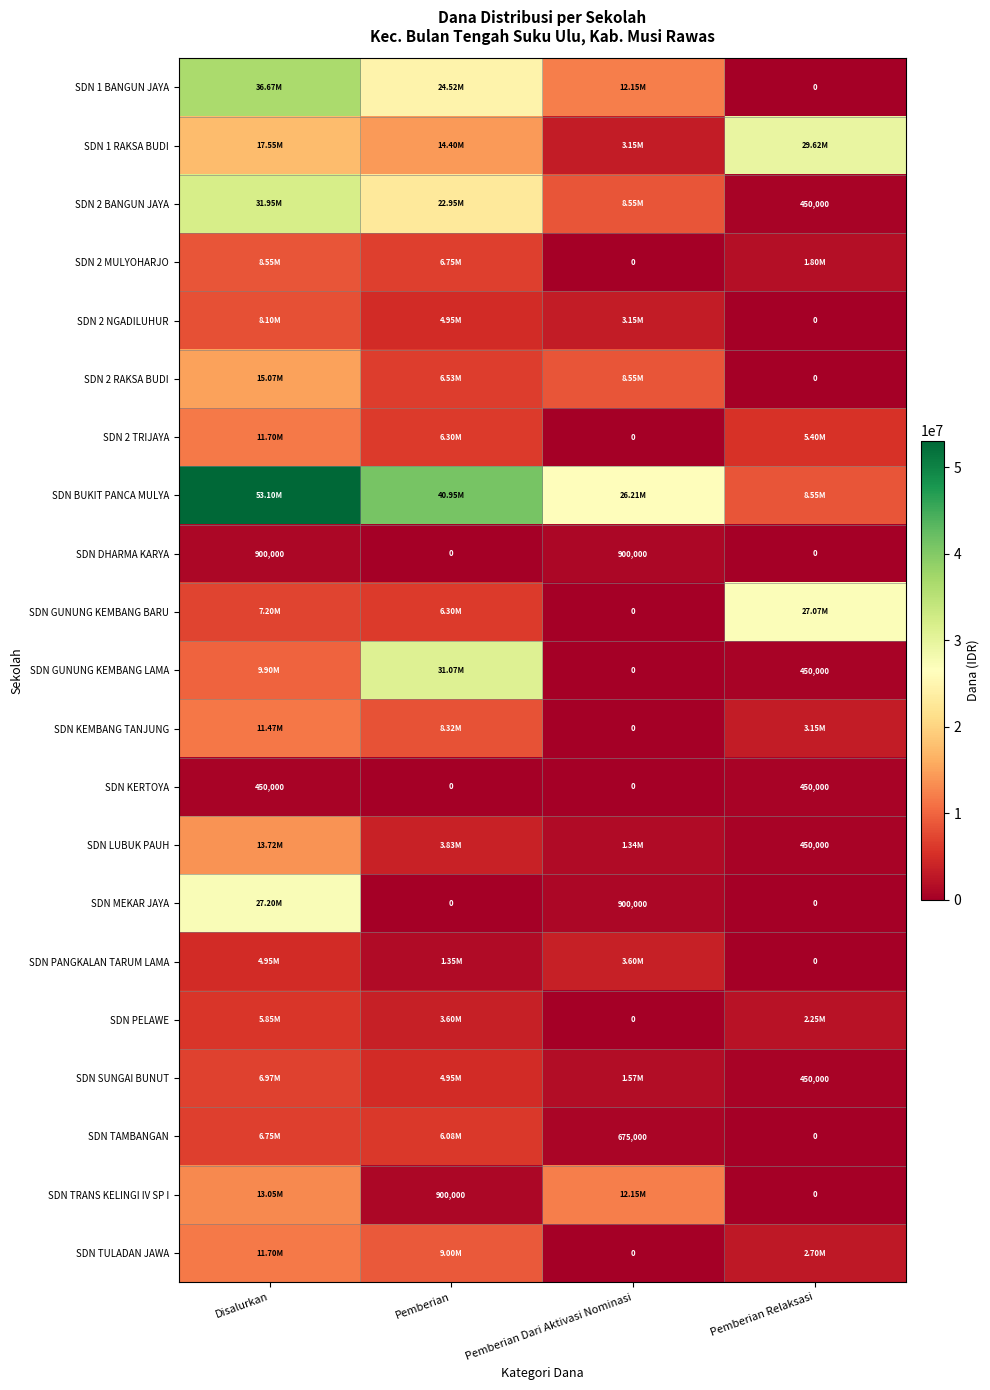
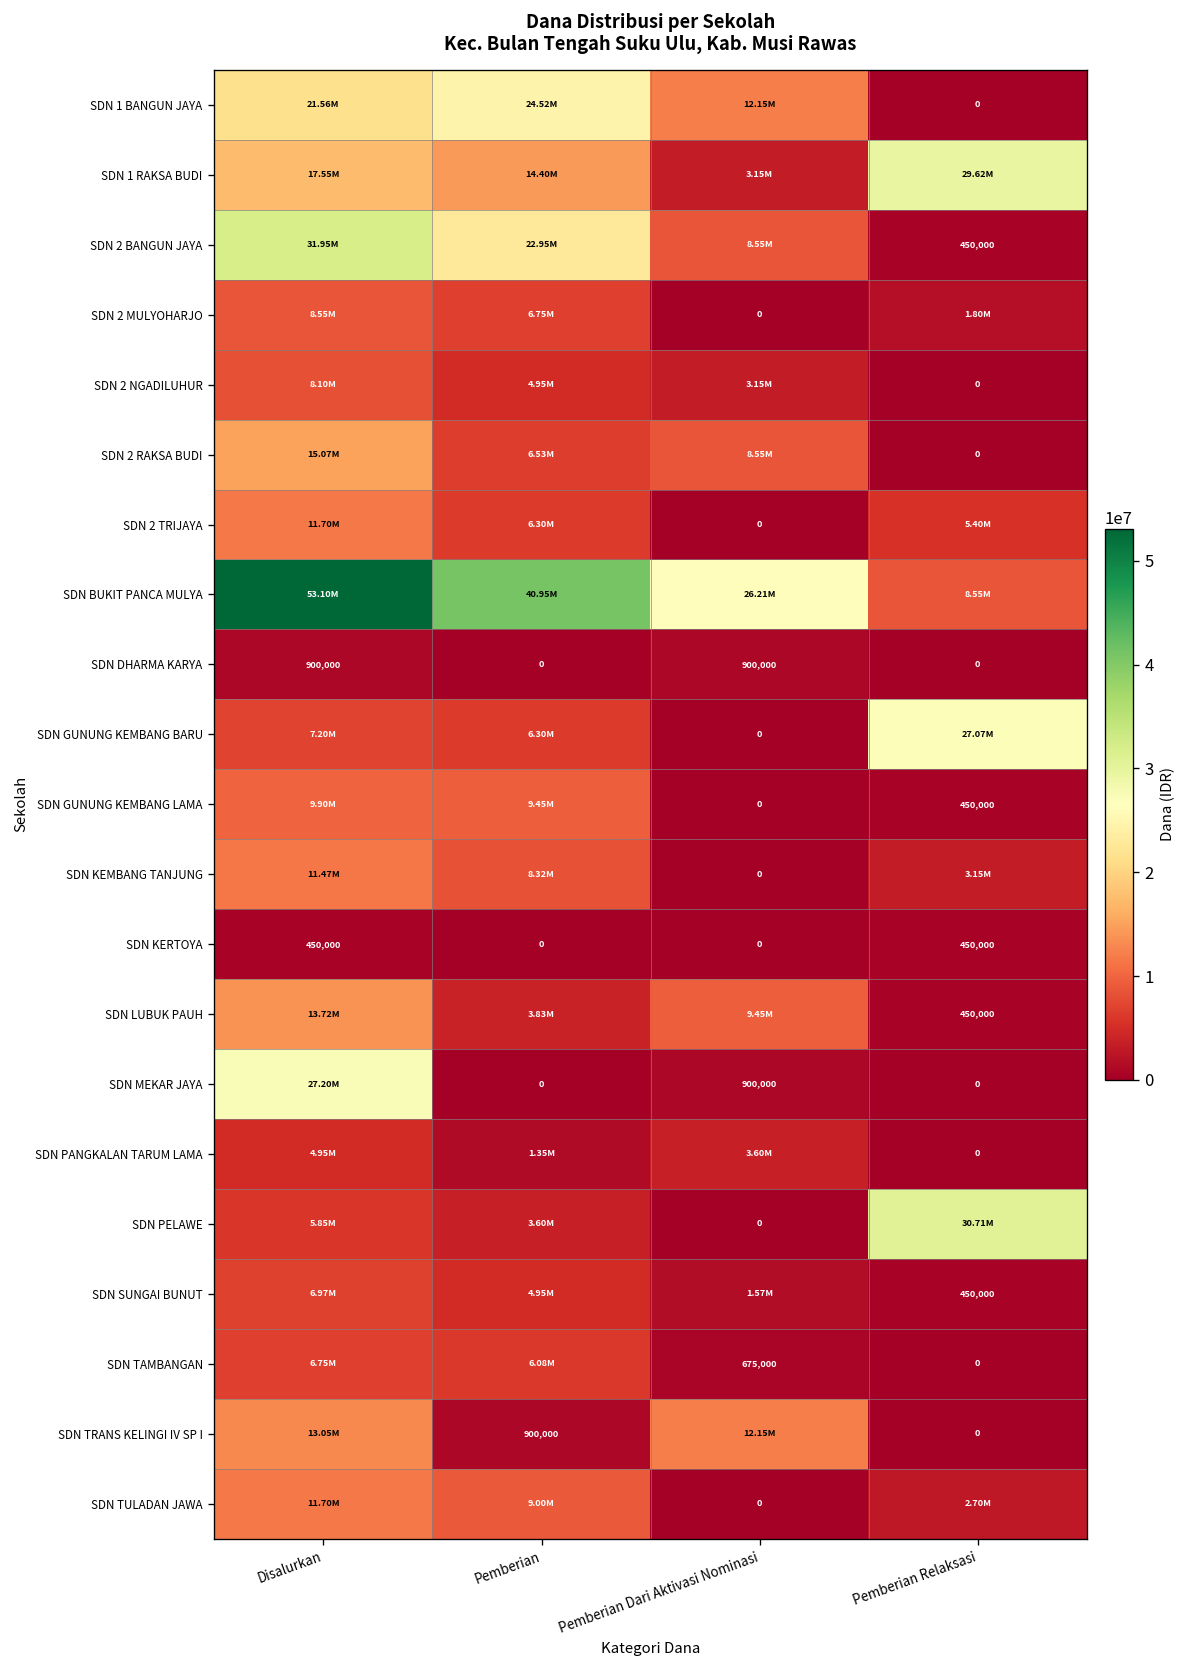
  {
    "SDN 1 BANGUN JAYA": {
-     "Disalurkan": "36.67M",
+     "Disalurkan": "21.56M",
      "Pemberian": "24.52M",
      "Pemberian Dari Aktivasi Nominasi": "12.15M",
      "Pemberian Relaksasi": "0"
    },
    "SDN 1 RAKSA BUDI": {
      "Disalurkan": "17.55M",
      "Pemberian": "14.40M",
      "Pemberian Dari Aktivasi Nominasi": "3.15M",
      "Pemberian Relaksasi": "29.62M"
    },
    "SDN 2 BANGUN JAYA": {
      "Disalurkan": "31.95M",
      "Pemberian": "22.95M",
      "Pemberian Dari Aktivasi Nominasi": "8.55M",
      "Pemberian Relaksasi": "450,000"
    },
    "SDN 2 MULYOHARJO": {
      "Disalurkan": "8.55M",
      "Pemberian": "6.75M",
      "Pemberian Dari Aktivasi Nominasi": "0",
      "Pemberian Relaksasi": "1.80M"
    },
    "SDN 2 NGADILUHUR": {
      "Disalurkan": "8.10M",
      "Pemberian": "4.95M",
      "Pemberian Dari Aktivasi Nominasi": "3.15M",
      "Pemberian Relaksasi": "0"
    },
    "SDN 2 RAKSA BUDI": {
      "Disalurkan": "15.07M",
      "Pemberian": "6.53M",
      "Pemberian Dari Aktivasi Nominasi": "8.55M",
      "Pemberian Relaksasi": "0"
    },
    "SDN 2 TRIJAYA": {
      "Disalurkan": "11.70M",
      "Pemberian": "6.30M",
      "Pemberian Dari Aktivasi Nominasi": "0",
      "Pemberian Relaksasi": "5.40M"
    },
    "SDN BUKIT PANCA MULYA": {
      "Disalurkan": "53.10M",
      "Pemberian": "40.95M",
      "Pemberian Dari Aktivasi Nominasi": "26.21M",
      "Pemberian Relaksasi": "8.55M"
    },
    "SDN DHARMA KARYA": {
      "Disalurkan": "900,000",
      "Pemberian": "0",
      "Pemberian Dari Aktivasi Nominasi": "900,000",
      "Pemberian Relaksasi": "0"
    },
    "SDN GUNUNG KEMBANG BARU": {
      "Disalurkan": "7.20M",
      "Pemberian": "6.30M",
      "Pemberian Dari Aktivasi Nominasi": "0",
      "Pemberian Relaksasi": "27.07M"
    },
    "SDN GUNUNG KEMBANG LAMA": {
      "Disalurkan": "9.90M",
-     "Pemberian": "31.07M",
+     "Pemberian": "9.45M",
      "Pemberian Dari Aktivasi Nominasi": "0",
      "Pemberian Relaksasi": "450,000"
    },
    "SDN KEMBANG TANJUNG": {
      "Disalurkan": "11.47M",
      "Pemberian": "8.32M",
      "Pemberian Dari Aktivasi Nominasi": "0",
      "Pemberian Relaksasi": "3.15M"
    },
    "SDN KERTOYA": {
      "Disalurkan": "450,000",
      "Pemberian": "0",
      "Pemberian Dari Aktivasi Nominasi": "0",
      "Pemberian Relaksasi": "450,000"
    },
    "SDN LUBUK PAUH": {
      "Disalurkan": "13.72M",
      "Pemberian": "3.83M",
-     "Pemberian Dari Aktivasi Nominasi": "1.34M",
+     "Pemberian Dari Aktivasi Nominasi": "9.45M",
      "Pemberian Relaksasi": "450,000"
    },
    "SDN MEKAR JAYA": {
      "Disalurkan": "27.20M",
      "Pemberian": "0",
      "Pemberian Dari Aktivasi Nominasi": "900,000",
      "Pemberian Relaksasi": "0"
    },
    "SDN PANGKALAN TARUM LAMA": {
      "Disalurkan": "4.95M",
      "Pemberian": "1.35M",
      "Pemberian Dari Aktivasi Nominasi": "3.60M",
      "Pemberian Relaksasi": "0"
    },
    "SDN PELAWE": {
      "Disalurkan": "5.85M",
      "Pemberian": "3.60M",
      "Pemberian Dari Aktivasi Nominasi": "0",
-     "Pemberian Relaksasi": "2.25M"
+     "Pemberian Relaksasi": "30.71M"
    },
    "SDN SUNGAI BUNUT": {
      "Disalurkan": "6.97M",
      "Pemberian": "4.95M",
      "Pemberian Dari Aktivasi Nominasi": "1.57M",
      "Pemberian Relaksasi": "450,000"
    },
    "SDN TAMBANGAN": {
      "Disalurkan": "6.75M",
      "Pemberian": "6.08M",
      "Pemberian Dari Aktivasi Nominasi": "675,000",
      "Pemberian Relaksasi": "0"
    },
    "SDN TRANS KELINGI IV SP I": {
      "Disalurkan": "13.05M",
      "Pemberian": "900,000",
      "Pemberian Dari Aktivasi Nominasi": "12.15M",
      "Pemberian Relaksasi": "0"
    },
    "SDN TULADAN JAWA": {
      "Disalurkan": "11.70M",
      "Pemberian": "9.00M",
      "Pemberian Dari Aktivasi Nominasi": "0",
      "Pemberian Relaksasi": "2.70M"
    }
  }
